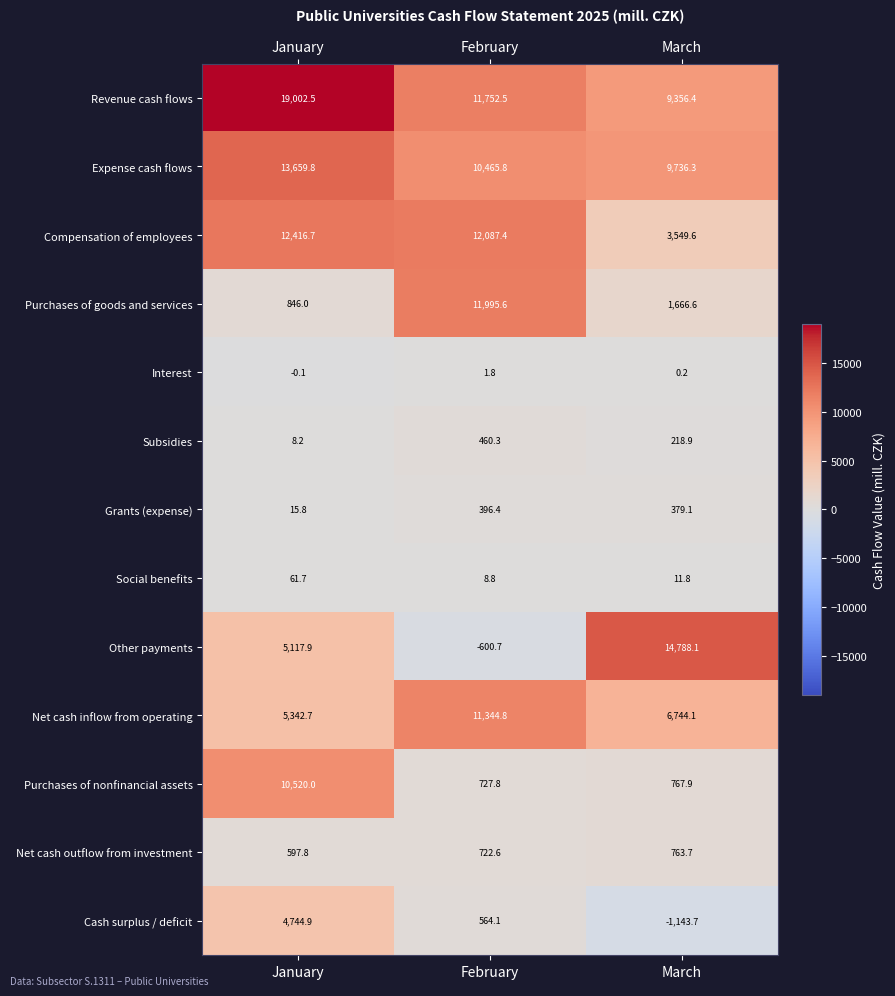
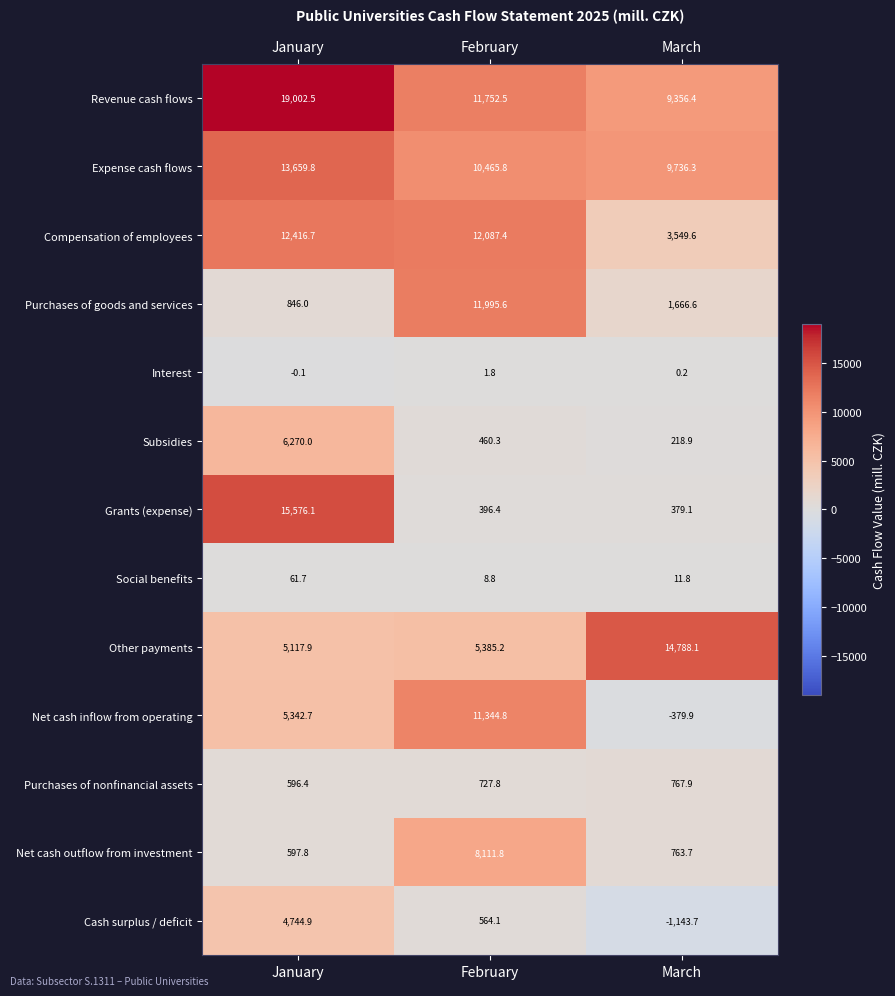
  {
    "Revenue cash flows": {
      "January": "19,002.5",
      "February": "11,752.5",
      "March": "9,356.4"
    },
    "Expense cash flows": {
      "January": "13,659.8",
      "February": "10,465.8",
      "March": "9,736.3"
    },
    "Compensation of employees": {
      "January": "12,416.7",
      "February": "12,087.4",
      "March": "3,549.6"
    },
    "Purchases of goods and services": {
      "January": "846.0",
      "February": "11,995.6",
      "March": "1,666.6"
    },
    "Interest": {
      "January": "-0.1",
      "February": "1.8",
      "March": "0.2"
    },
    "Subsidies": {
-     "January": "8.2",
+     "January": "6,270.0",
      "February": "460.3",
      "March": "218.9"
    },
    "Grants (expense)": {
-     "January": "15.8",
+     "January": "15,576.1",
      "February": "396.4",
      "March": "379.1"
    },
    "Social benefits": {
      "January": "61.7",
      "February": "8.8",
      "March": "11.8"
    },
    "Other payments": {
      "January": "5,117.9",
-     "February": "-600.7",
+     "February": "5,385.2",
      "March": "14,788.1"
    },
    "Net cash inflow from operating": {
      "January": "5,342.7",
      "February": "11,344.8",
-     "March": "6,744.1"
+     "March": "-379.9"
    },
    "Purchases of nonfinancial assets": {
-     "January": "10,520.0",
+     "January": "596.4",
      "February": "727.8",
      "March": "767.9"
    },
    "Net cash outflow from investment": {
      "January": "597.8",
-     "February": "722.6",
+     "February": "8,111.8",
      "March": "763.7"
    },
    "Cash surplus / deficit": {
      "January": "4,744.9",
      "February": "564.1",
      "March": "-1,143.7"
    }
  }
